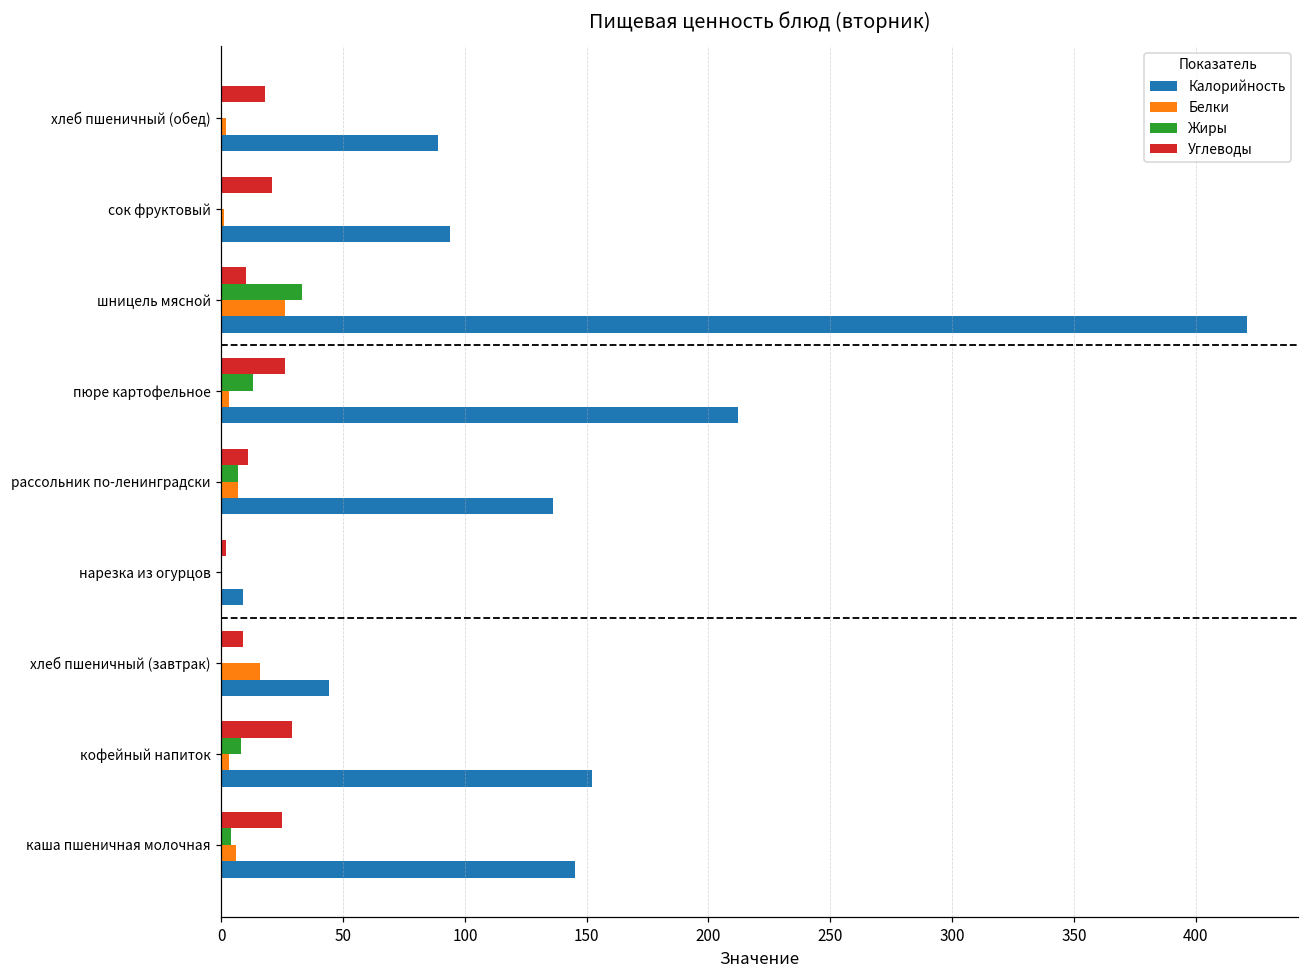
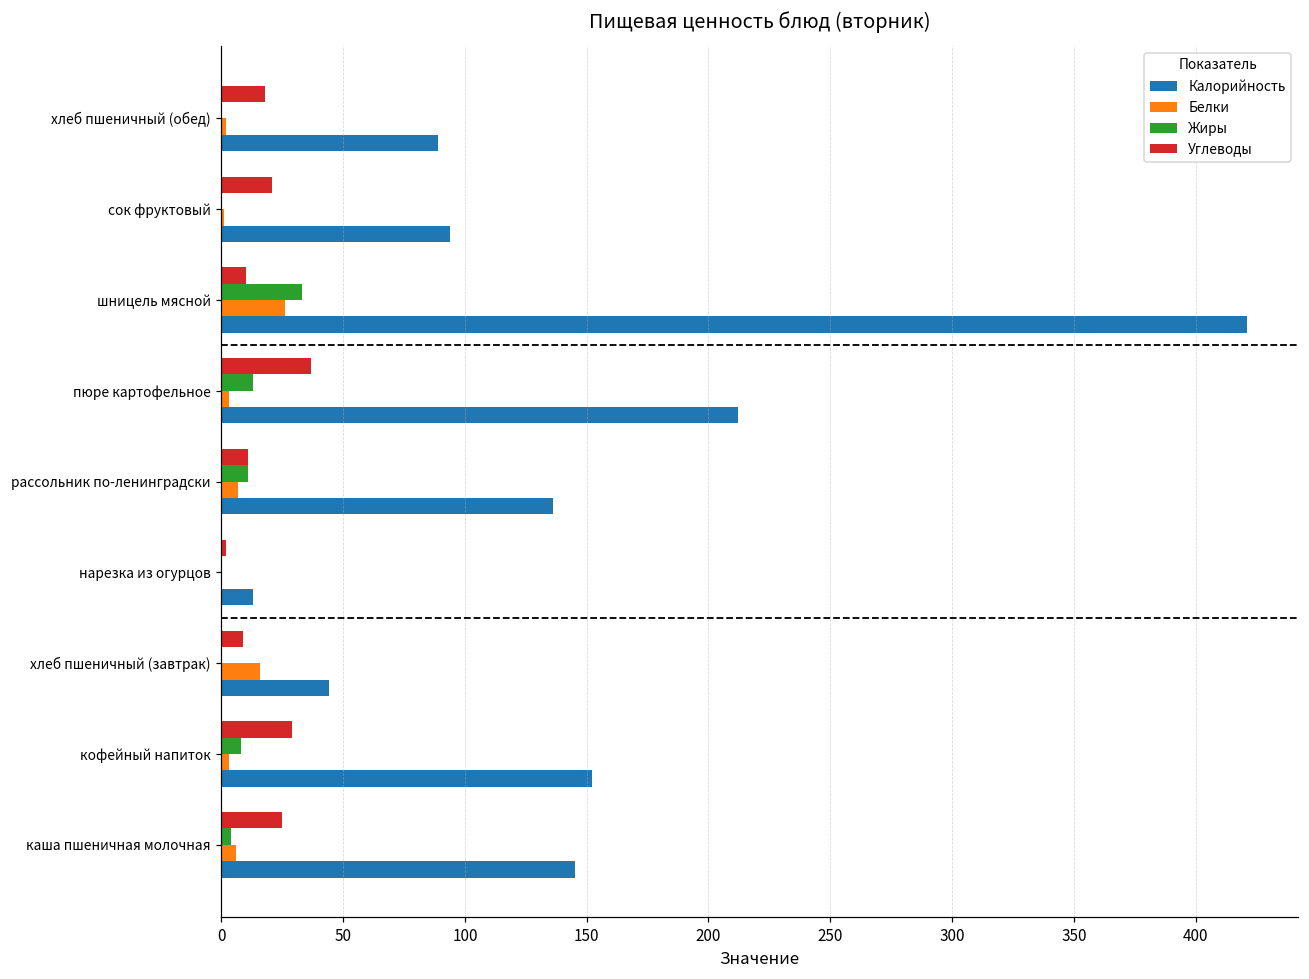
  {
    "Калорийность": {
      "хлеб пшеничный (обед)": 89,
      "сок фруктовый": 94,
      "шницель мясной": 421,
      "пюре картофельное": 212,
      "рассольник по-ленинградски": 136,
-     "нарезка из огурцов": 9,
+     "нарезка из огурцов": 13,
      "хлеб пшеничный (завтрак)": 44,
      "кофейный напиток": 152,
      "каша пшеничная молочная": 145
    },
    "Белки": {
      "хлеб пшеничный (обед)": 2,
      "шницель мясной": 26,
      "пюре картофельное": 3,
      "рассольник по-ленинградски": 7,
      "нарезка из огурцов": 0,
      "хлеб пшеничный (завтрак)": 16,
      "кофейный напиток": 3,
      "каша пшеничная молочная": 6
    },
    "Жиры": {
      "хлеб пшеничный (обед)": 0,
      "сок фруктовый": 0,
      "шницель мясной": 33,
      "пюре картофельное": 13,
-     "рассольник по-ленинградски": 7,
+     "рассольник по-ленинградски": 11,
      "нарезка из огурцов": 0,
      "хлеб пшеничный (завтрак)": 0,
      "кофейный напиток": 8,
      "каша пшеничная молочная": 4
    },
    "Углеводы": {
      "хлеб пшеничный (обед)": 18,
      "сок фруктовый": 21,
      "шницель мясной": 10,
-     "пюре картофельное": 26,
+     "пюре картофельное": 37,
      "рассольник по-ленинградски": 11,
      "нарезка из огурцов": 2,
      "хлеб пшеничный (завтрак)": 9,
      "кофейный напиток": 29,
      "каша пшеничная молочная": 25
    }
  }
